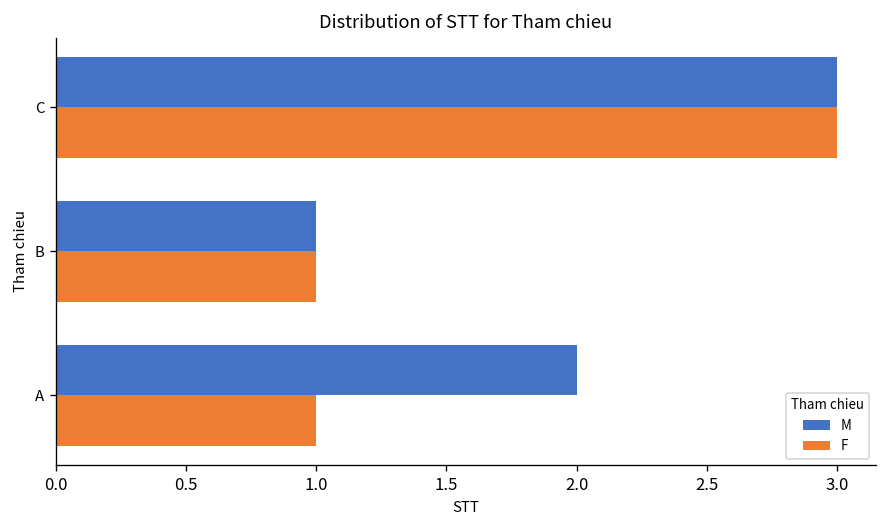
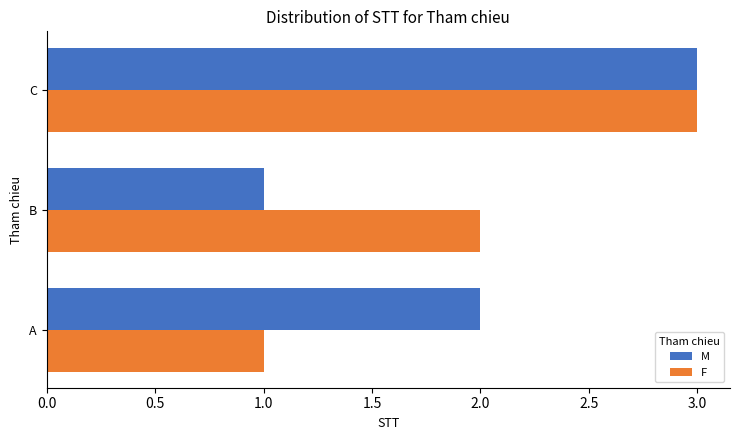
  {
    "M": {
      "C": 3,
      "B": 1,
      "A": 2
    },
    "F": {
      "C": 3,
-     "B": 1,
+     "B": 2,
      "A": 1
    }
  }
